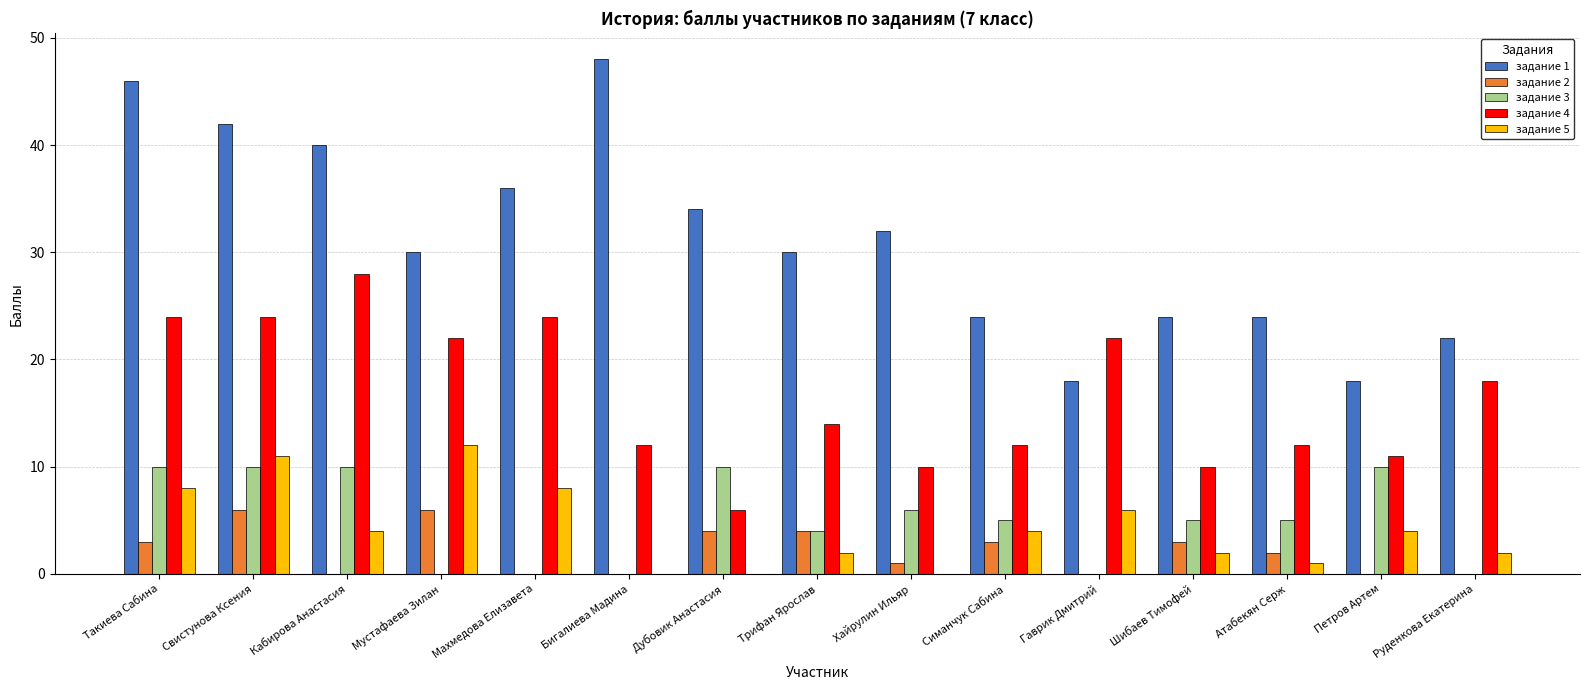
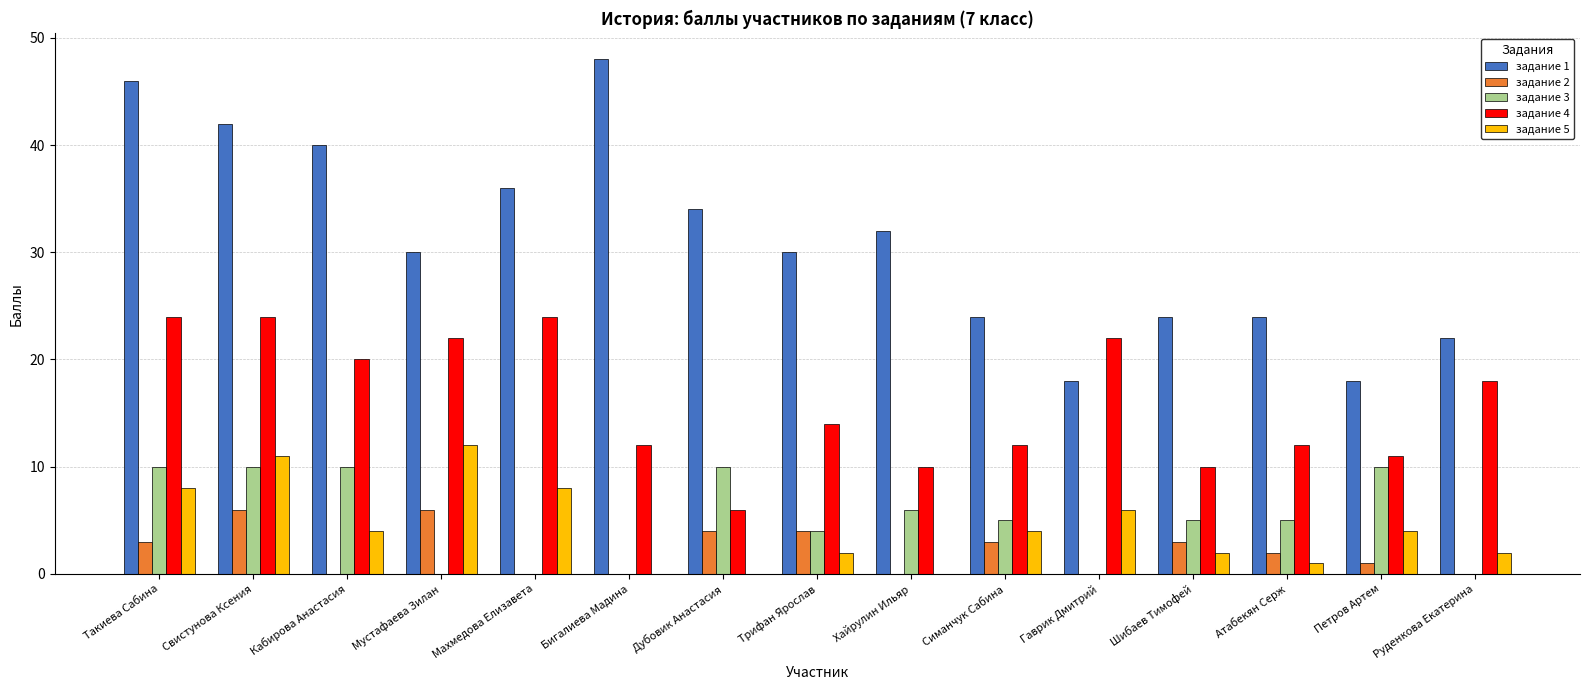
  {
    "задание 1": {
      "Такиева Сабина": 46,
      "Свистунова Ксения": 42,
      "Кабирова Анастасия": 40,
      "Мустафаева Зилан": 30,
      "Махмедова Елизавета": 36,
      "Бигалиева Мадина": 48,
      "Дубовик Анастасия": 34,
      "Трифан Ярослав": 30,
      "Хайрулин Ильяр": 32,
      "Симанчук Сабина": 24,
      "Гаврик Дмитрий": 18,
      "Шибаев Тимофей": 24,
      "Атабекян Серж": 24,
      "Петров Артем": 18,
      "Руденкова Екатерина": 22
    },
    "задание 2": {
      "Такиева Сабина": 3,
      "Свистунова Ксения": 6,
      "Кабирова Анастасия": 0,
      "Мустафаева Зилан": 6,
      "Махмедова Елизавета": 0,
      "Бигалиева Мадина": 0,
      "Дубовик Анастасия": 4,
      "Трифан Ярослав": 4,
-     "Хайрулин Ильяр": 1,
+     "Хайрулин Ильяр": 0,
      "Симанчук Сабина": 3,
      "Гаврик Дмитрий": 0,
      "Шибаев Тимофей": 3,
      "Атабекян Серж": 2,
-     "Петров Артем": 0,
+     "Петров Артем": 1,
      "Руденкова Екатерина": 0
    },
    "задание 3": {
      "Такиева Сабина": 10,
      "Свистунова Ксения": 10,
      "Кабирова Анастасия": 10,
      "Мустафаева Зилан": 0,
      "Махмедова Елизавета": 0,
      "Бигалиева Мадина": 0,
      "Дубовик Анастасия": 10,
      "Трифан Ярослав": 4,
      "Хайрулин Ильяр": 6,
      "Симанчук Сабина": 5,
      "Гаврик Дмитрий": 0,
      "Шибаев Тимофей": 5,
      "Атабекян Серж": 5,
      "Петров Артем": 10,
      "Руденкова Екатерина": 0
    },
    "задание 4": {
      "Такиева Сабина": 24,
      "Свистунова Ксения": 24,
-     "Кабирова Анастасия": 28,
+     "Кабирова Анастасия": 20,
      "Мустафаева Зилан": 22,
      "Махмедова Елизавета": 24,
      "Бигалиева Мадина": 12,
      "Дубовик Анастасия": 6,
      "Трифан Ярослав": 14,
      "Хайрулин Ильяр": 10,
      "Симанчук Сабина": 12,
      "Гаврик Дмитрий": 22,
      "Шибаев Тимофей": 10,
      "Атабекян Серж": 12,
      "Петров Артем": 11,
      "Руденкова Екатерина": 18
    },
    "задание 5": {
      "Такиева Сабина": 8,
      "Свистунова Ксения": 11,
      "Кабирова Анастасия": 4,
      "Мустафаева Зилан": 12,
      "Махмедова Елизавета": 8,
      "Бигалиева Мадина": 0,
      "Дубовик Анастасия": 0,
      "Трифан Ярослав": 2,
      "Хайрулин Ильяр": 0,
      "Симанчук Сабина": 4,
      "Гаврик Дмитрий": 6,
      "Шибаев Тимофей": 2,
      "Атабекян Серж": 1,
      "Петров Артем": 4,
      "Руденкова Екатерина": 2
    }
  }
